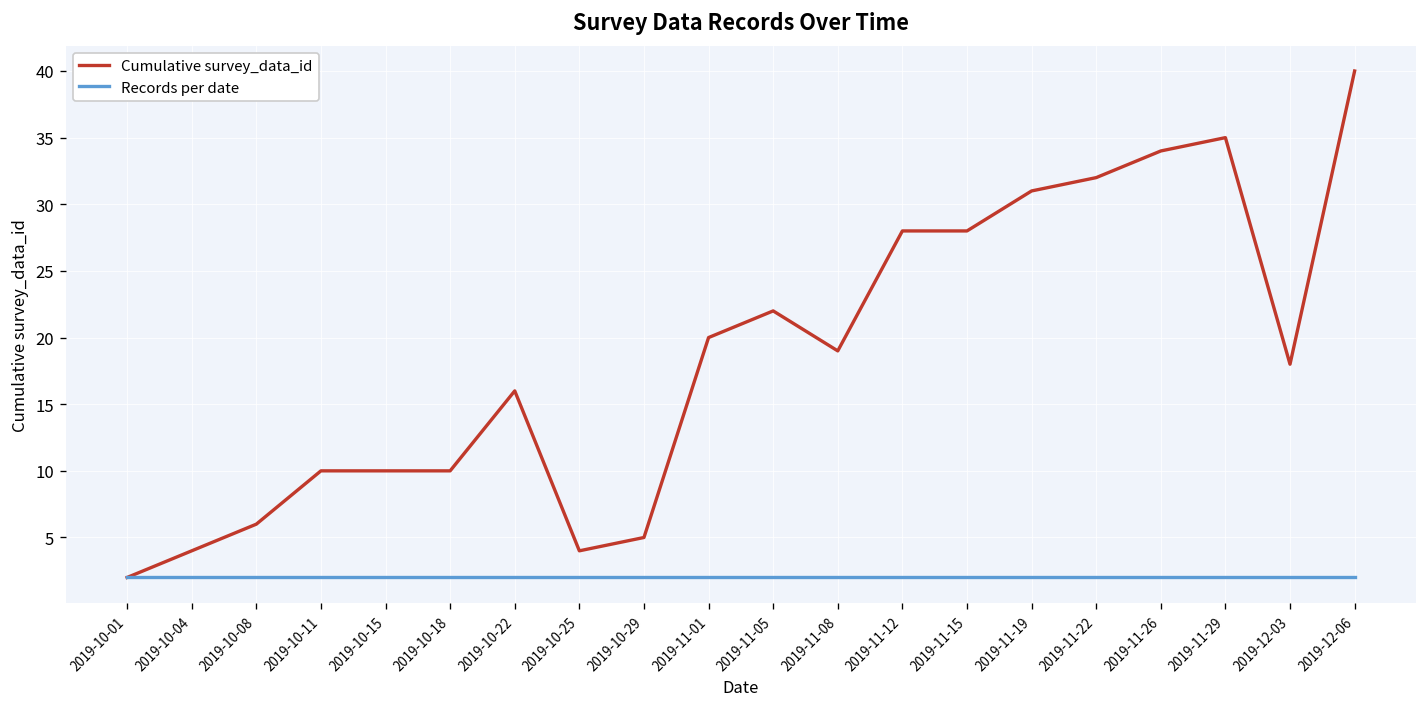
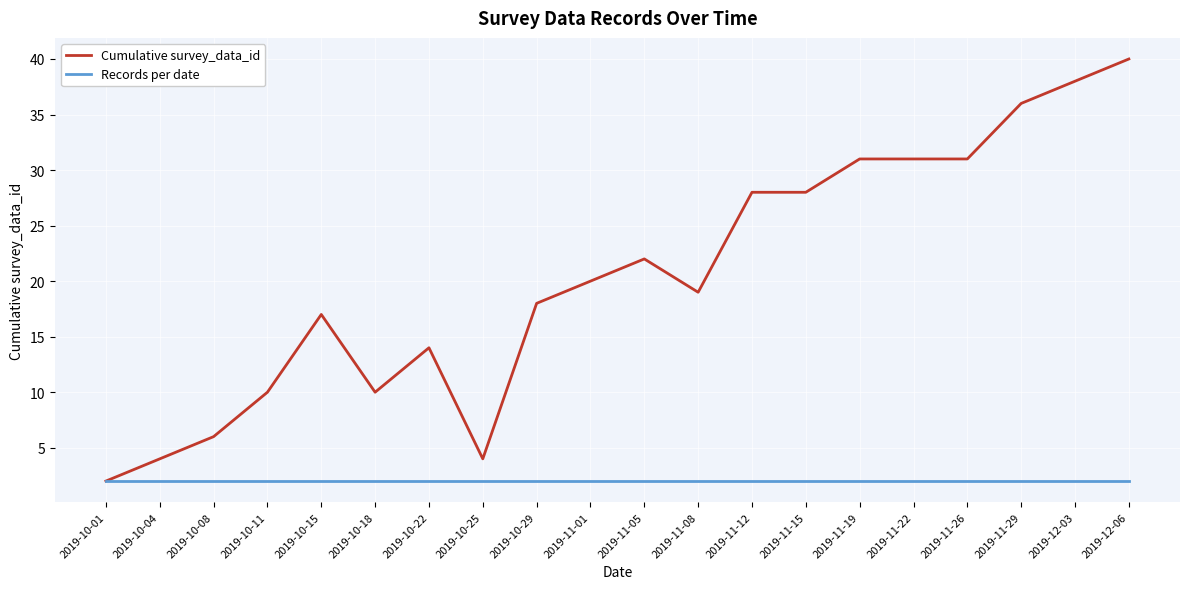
  {
    "Cumulative survey_data_id": {
      "2019-10-04": 4,
      "2019-10-08": 6,
      "2019-10-11": 10,
-     "2019-10-15": 10,
+     "2019-10-15": 17,
      "2019-10-18": 10,
-     "2019-10-22": 16,
+     "2019-10-22": 14,
      "2019-10-25": 4,
-     "2019-10-29": 5,
+     "2019-10-29": 18,
      "2019-11-01": 20,
      "2019-11-05": 22,
      "2019-11-08": 19,
      "2019-11-12": 28,
      "2019-11-15": 28,
      "2019-11-19": 31,
-     "2019-11-22": 32,
-     "2019-11-26": 34,
-     "2019-11-29": 35,
-     "2019-12-03": 18,
+     "2019-11-22": 31,
+     "2019-11-26": 31,
+     "2019-11-29": 36,
+     "2019-12-03": 38,
      "2019-12-06": 40
    },
    "Records per date": {
      "2019-10-04": 2,
      "2019-10-08": 2,
      "2019-10-11": 2,
      "2019-10-15": 2,
      "2019-10-18": 2,
      "2019-10-22": 2,
      "2019-10-25": 2,
      "2019-10-29": 2,
      "2019-11-01": 2,
      "2019-11-05": 2,
      "2019-11-08": 2,
      "2019-11-12": 2,
      "2019-11-15": 2,
      "2019-11-19": 2,
      "2019-11-22": 2,
      "2019-11-26": 2,
      "2019-11-29": 2,
      "2019-12-03": 2,
      "2019-12-06": 2
    }
  }
